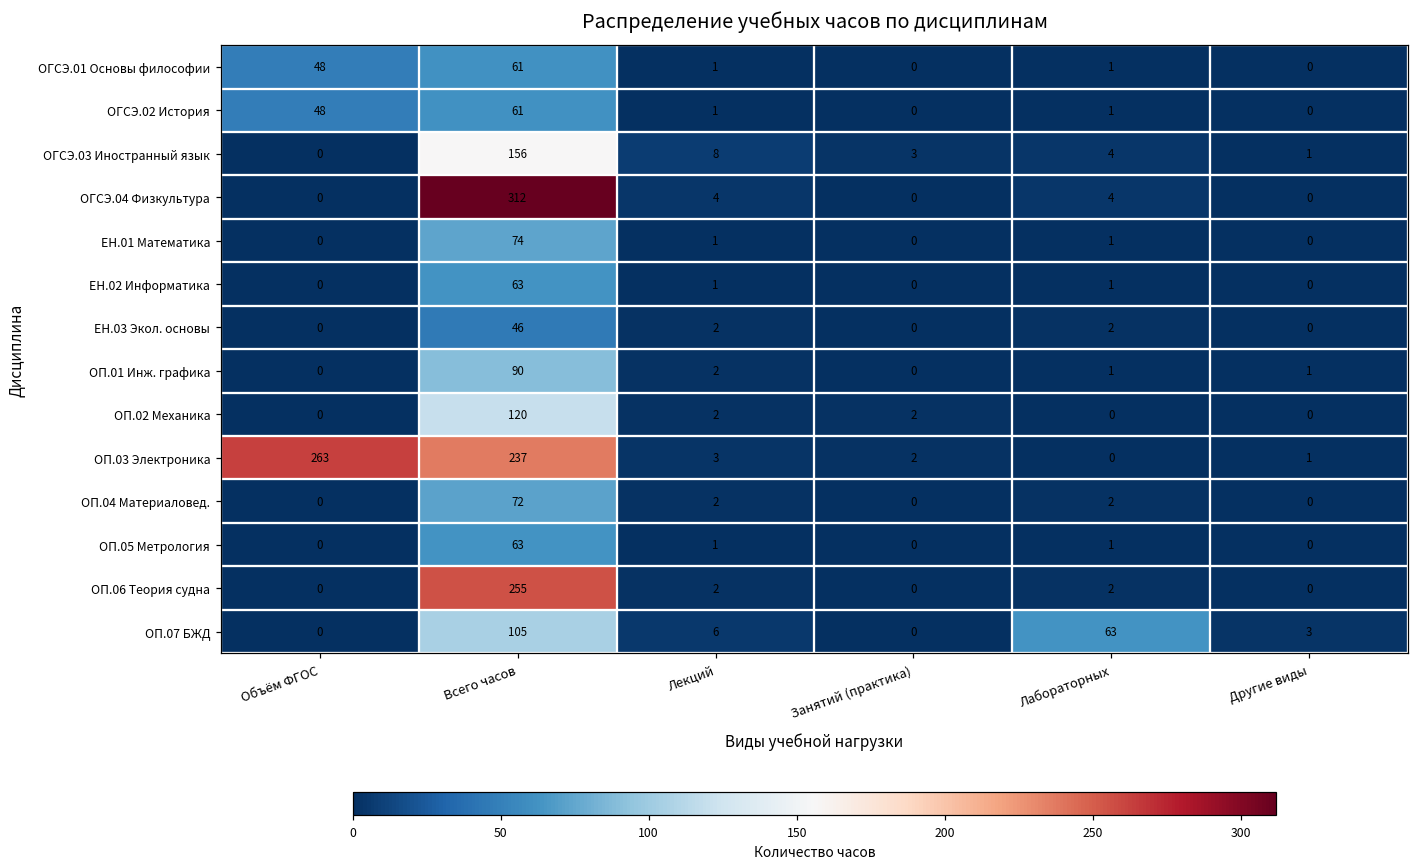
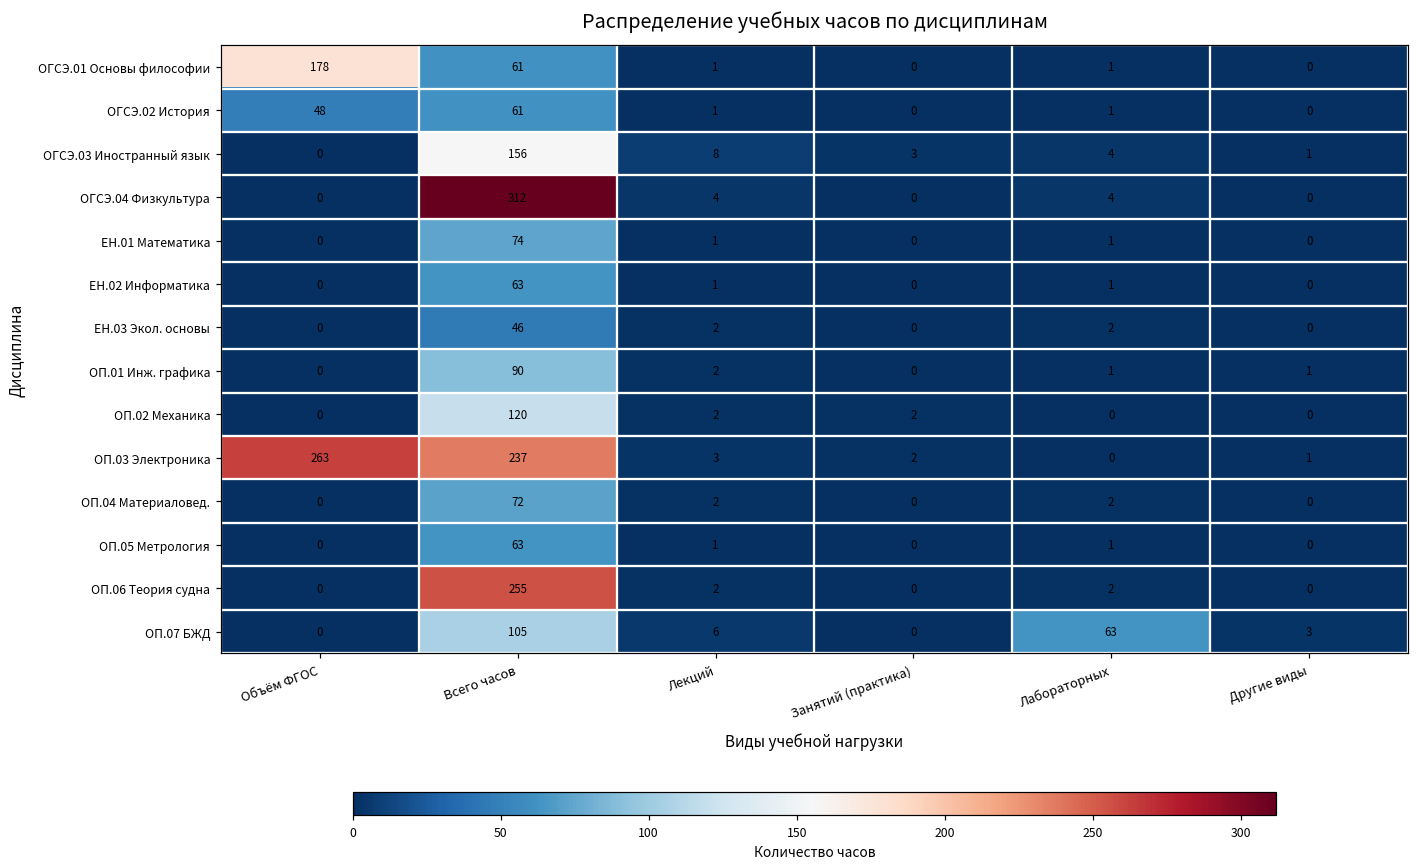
  {
    "ОГСЭ.01 Основы философии": {
-     "Объём ФГОС": 48,
+     "Объём ФГОС": 178,
      "Всего часов": 61,
      "Лекций": 1,
      "Занятий (практика)": 0,
      "Лабораторных": 1,
      "Другие виды": 0
    },
    "ОГСЭ.02 История": {
      "Объём ФГОС": 48,
      "Всего часов": 61,
      "Лекций": 1,
      "Занятий (практика)": 0,
      "Лабораторных": 1,
      "Другие виды": 0
    },
    "ОГСЭ.03 Иностранный язык": {
      "Объём ФГОС": 0,
      "Всего часов": 156,
      "Лекций": 8,
      "Занятий (практика)": 3,
      "Лабораторных": 4,
      "Другие виды": 1
    },
    "ОГСЭ.04 Физкультура": {
      "Объём ФГОС": 0,
      "Всего часов": 312,
      "Лекций": 4,
      "Занятий (практика)": 0,
      "Лабораторных": 4,
      "Другие виды": 0
    },
    "ЕН.01 Математика": {
      "Объём ФГОС": 0,
      "Всего часов": 74,
      "Лекций": 1,
      "Занятий (практика)": 0,
      "Лабораторных": 1,
      "Другие виды": 0
    },
    "ЕН.02 Информатика": {
      "Объём ФГОС": 0,
      "Всего часов": 63,
      "Лекций": 1,
      "Занятий (практика)": 0,
      "Лабораторных": 1,
      "Другие виды": 0
    },
    "ЕН.03 Экол. основы": {
      "Объём ФГОС": 0,
      "Всего часов": 46,
      "Лекций": 2,
      "Занятий (практика)": 0,
      "Лабораторных": 2,
      "Другие виды": 0
    },
    "ОП.01 Инж. графика": {
      "Объём ФГОС": 0,
      "Всего часов": 90,
      "Лекций": 2,
      "Занятий (практика)": 0,
      "Лабораторных": 1,
      "Другие виды": 1
    },
    "ОП.02 Механика": {
      "Объём ФГОС": 0,
      "Всего часов": 120,
      "Лекций": 2,
      "Занятий (практика)": 2,
      "Лабораторных": 0,
      "Другие виды": 0
    },
    "ОП.03 Электроника": {
      "Объём ФГОС": 263,
      "Всего часов": 237,
      "Лекций": 3,
      "Занятий (практика)": 2,
      "Лабораторных": 0,
      "Другие виды": 1
    },
    "ОП.04 Материаловед.": {
      "Объём ФГОС": 0,
      "Всего часов": 72,
      "Лекций": 2,
      "Занятий (практика)": 0,
      "Лабораторных": 2,
      "Другие виды": 0
    },
    "ОП.05 Метрология": {
      "Объём ФГОС": 0,
      "Всего часов": 63,
      "Лекций": 1,
      "Занятий (практика)": 0,
      "Лабораторных": 1,
      "Другие виды": 0
    },
    "ОП.06 Теория судна": {
      "Объём ФГОС": 0,
      "Всего часов": 255,
      "Лекций": 2,
      "Занятий (практика)": 0,
      "Лабораторных": 2,
      "Другие виды": 0
    },
    "ОП.07 БЖД": {
      "Объём ФГОС": 0,
      "Всего часов": 105,
      "Лекций": 6,
      "Занятий (практика)": 0,
      "Лабораторных": 63,
      "Другие виды": 3
    }
  }
